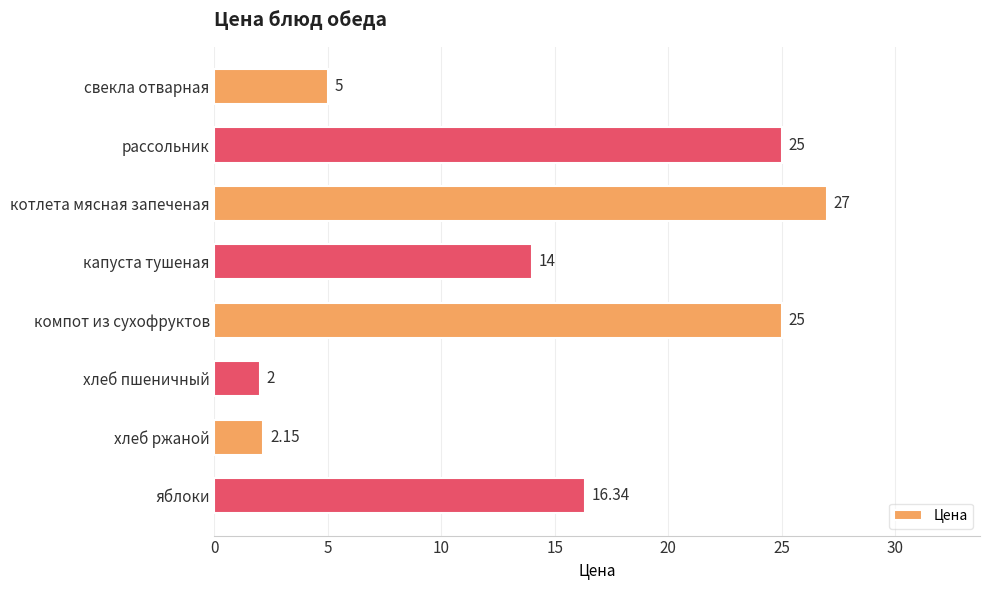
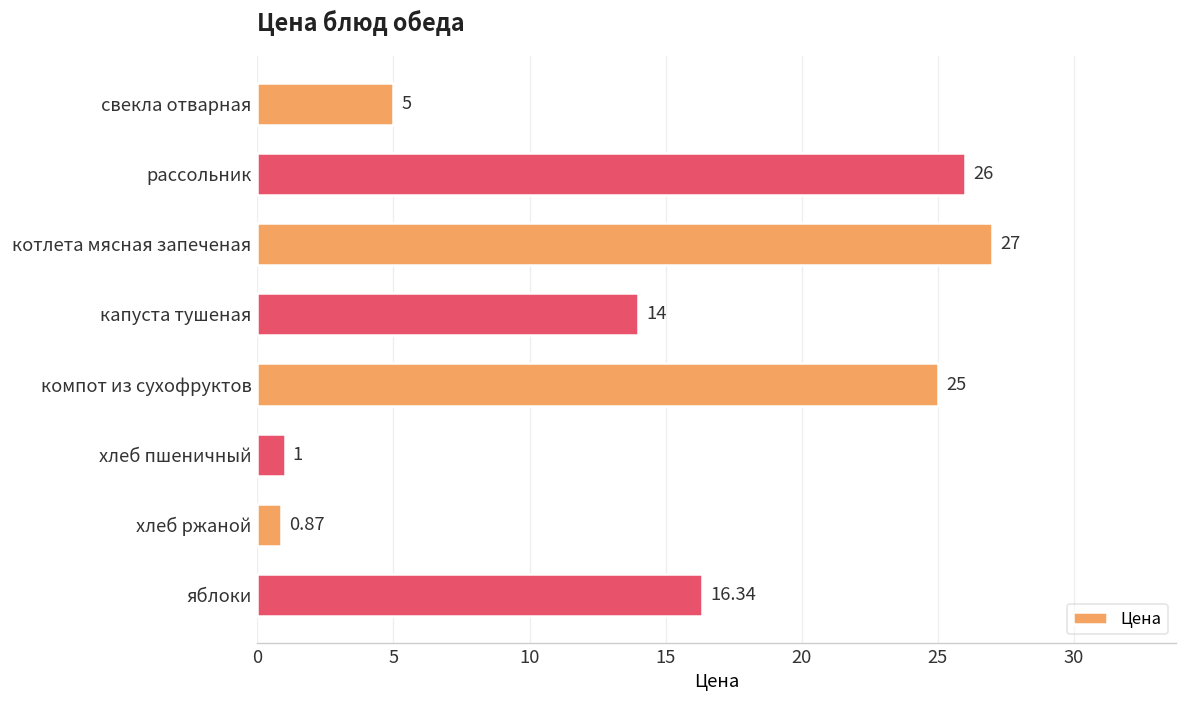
  {
    "свекла отварная": 5,
-   "рассольник": 25,
+   "рассольник": 26,
    "котлета мясная запеченая": 27,
    "капуста тушеная": 14,
    "компот из сухофруктов": 25,
-   "хлеб пшеничный": 2,
-   "хлеб ржаной": 2.15,
+   "хлеб пшеничный": 1,
+   "хлеб ржаной": 0.87,
    "яблоки": 16.34
  }
